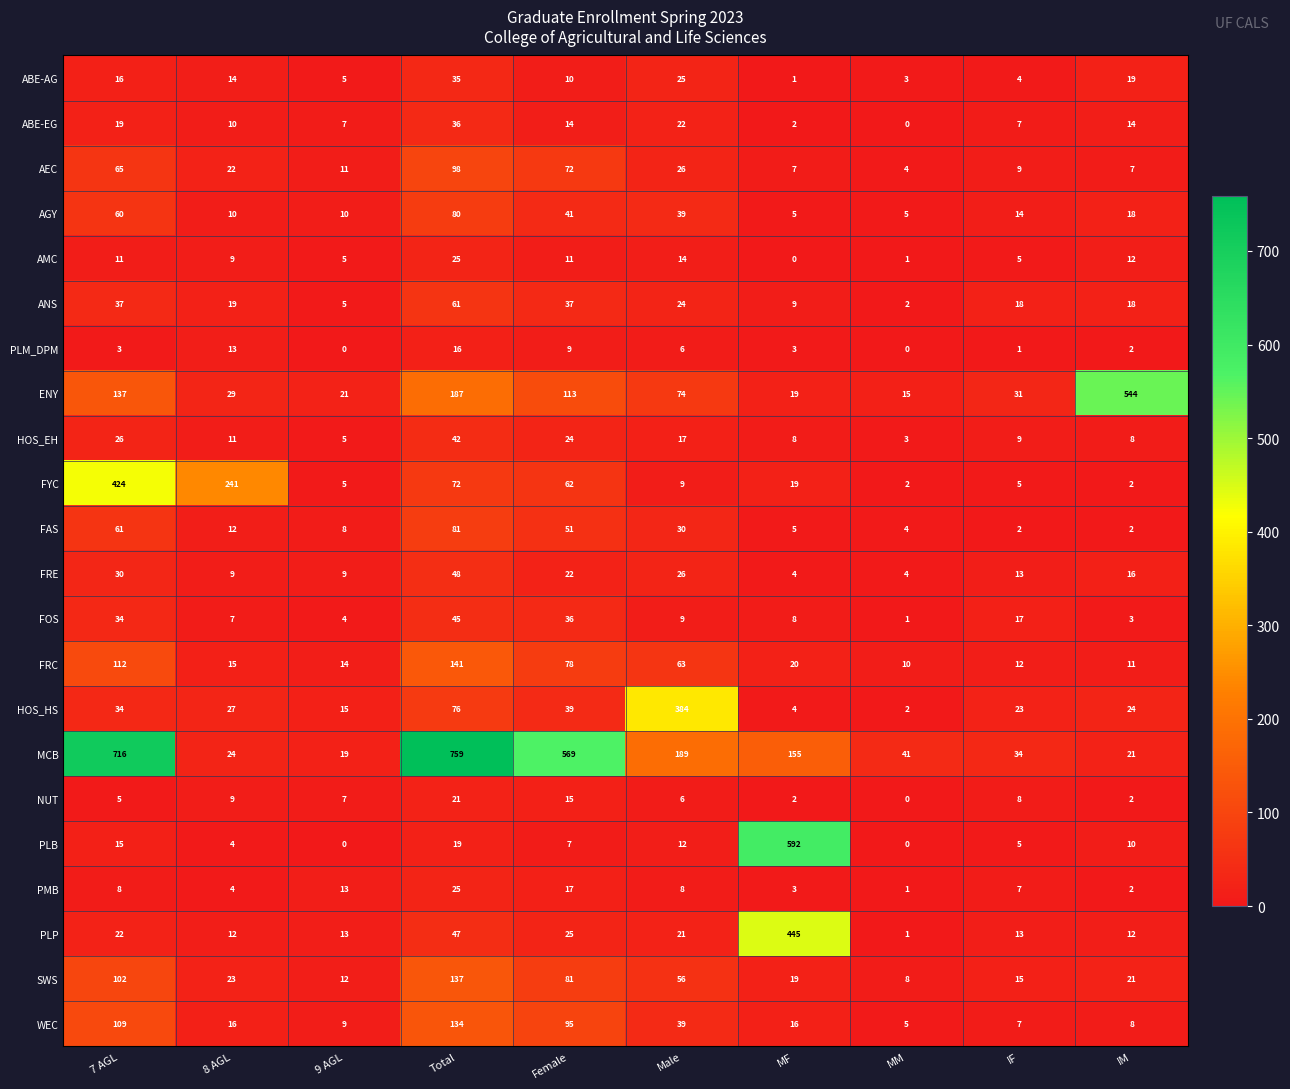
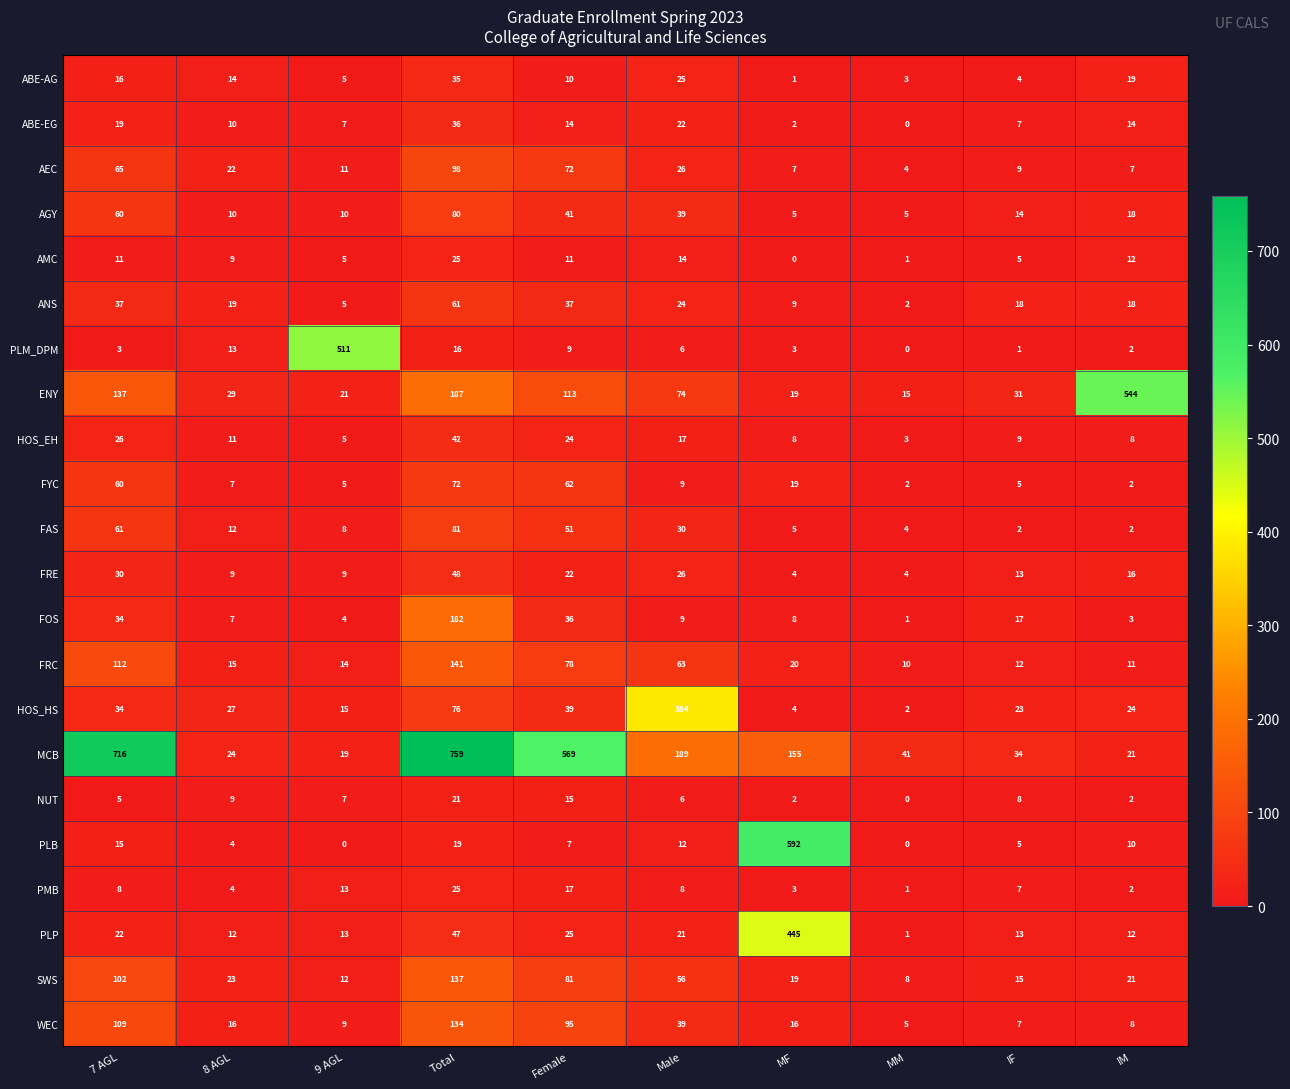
  {
    "PLM_DPM": {
      "7 AGL": 3,
      "8 AGL": 13,
-     "9 AGL": 0,
+     "9 AGL": 511,
      "Total": 16,
      "Female": 9,
      "Male": 6,
      "MF": 3,
      "MM": 0,
      "IF": 1,
      "IM": 2
    },
    "FYC": {
-     "7 AGL": 424,
-     "8 AGL": 241,
+     "7 AGL": 60,
+     "8 AGL": 7,
      "9 AGL": 5,
      "Total": 72,
      "Female": 62,
      "Male": 9,
      "MF": 19,
      "MM": 2,
      "IF": 5,
      "IM": 2
    },
    "FOS": {
      "7 AGL": 34,
      "8 AGL": 7,
      "9 AGL": 4,
-     "Total": 45,
+     "Total": 182,
      "Female": 36,
      "Male": 9,
      "MF": 8,
      "MM": 1,
      "IF": 17,
      "IM": 3
    }
  }
